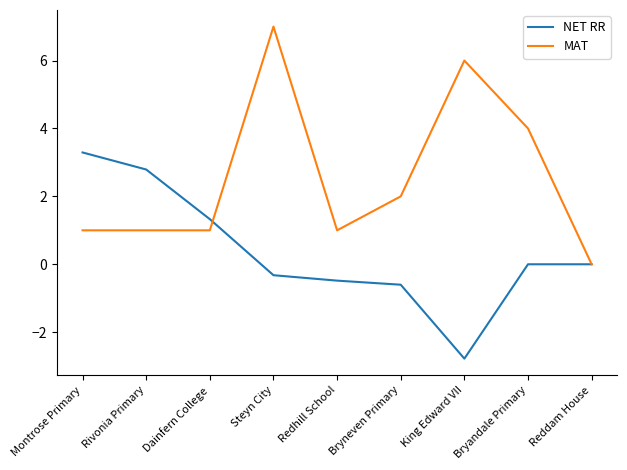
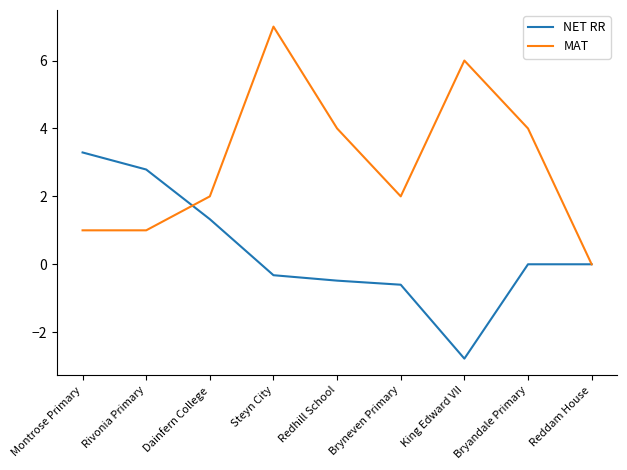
  {
    "NET RR": {
      "Montrose Primary": 3.3,
      "Rivonia Primary": 2.8,
      "Dainfern College": 1.3,
      "Steyn City": -0.3,
      "Redhill School": -0.5,
      "Bryneven Primary": -0.6,
      "King Edward VII": -2.8,
      "Bryandale Primary": 0
    },
    "MAT": {
      "Montrose Primary": 1,
      "Rivonia Primary": 1,
-     "Dainfern College": 1,
+     "Dainfern College": 2,
      "Steyn City": 7,
-     "Redhill School": 1,
+     "Redhill School": 4,
      "Bryneven Primary": 2,
      "King Edward VII": 6,
      "Bryandale Primary": 4
    }
  }
